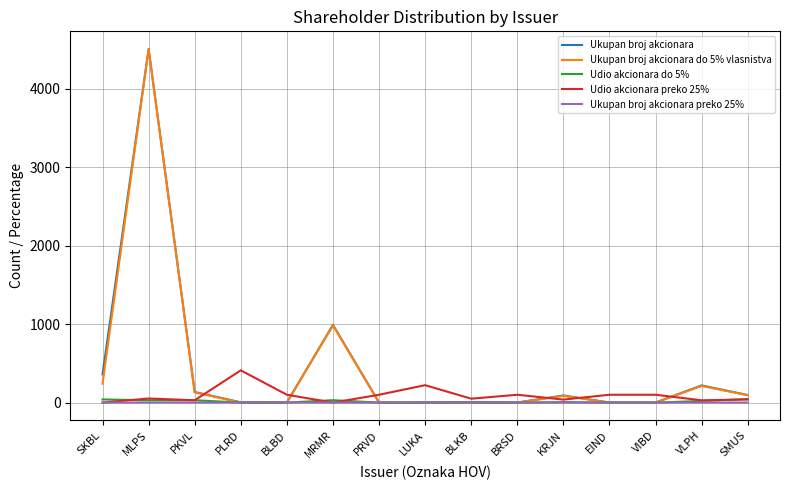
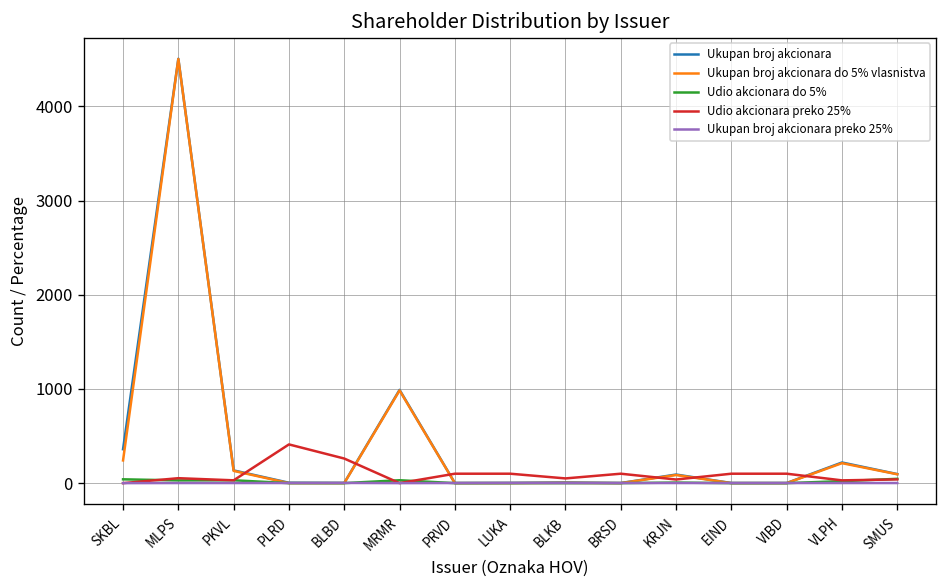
  {
    "Ukupan broj akcionara": {
      "SKBL": 400
    },
    "Ukupan broj akcionara do 5% vlasnistva": {
      "SKBL": 200
    },
    "Udio akcionara do 5%": {
      "SKBL": 0
    },
    "Udio akcionara preko 25%": {
      "PLRD": 400,
-     "BLBD": 100,
+     "BLBD": 300,
      "PRVD": 100,
-     "LUKA": 200,
+     "LUKA": 100,
      "BLKB": 100,
      "BRSD": 100,
      "EIND": 100,
      "VIBD": 100
    },
    "Ukupan broj akcionara preko 25%": {
      "SMUS": 0
    }
  }
